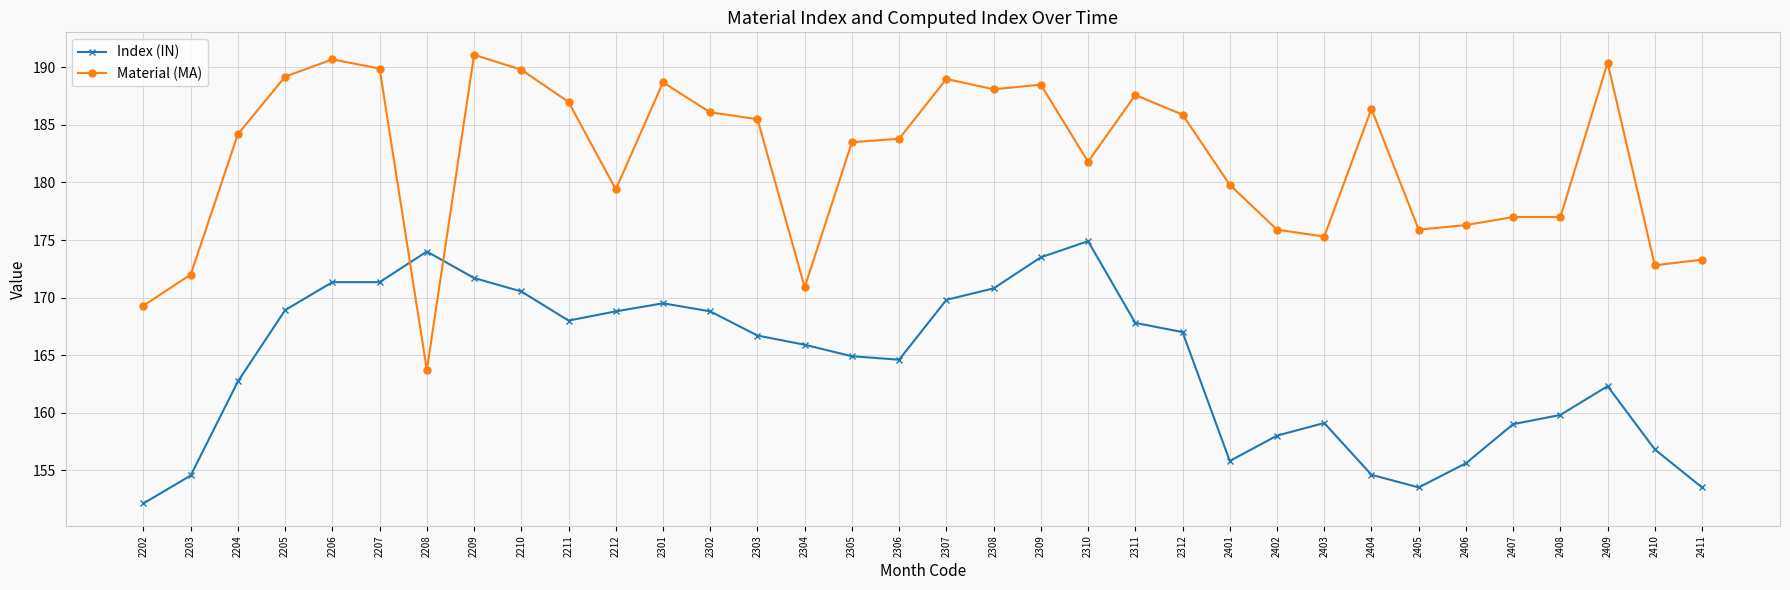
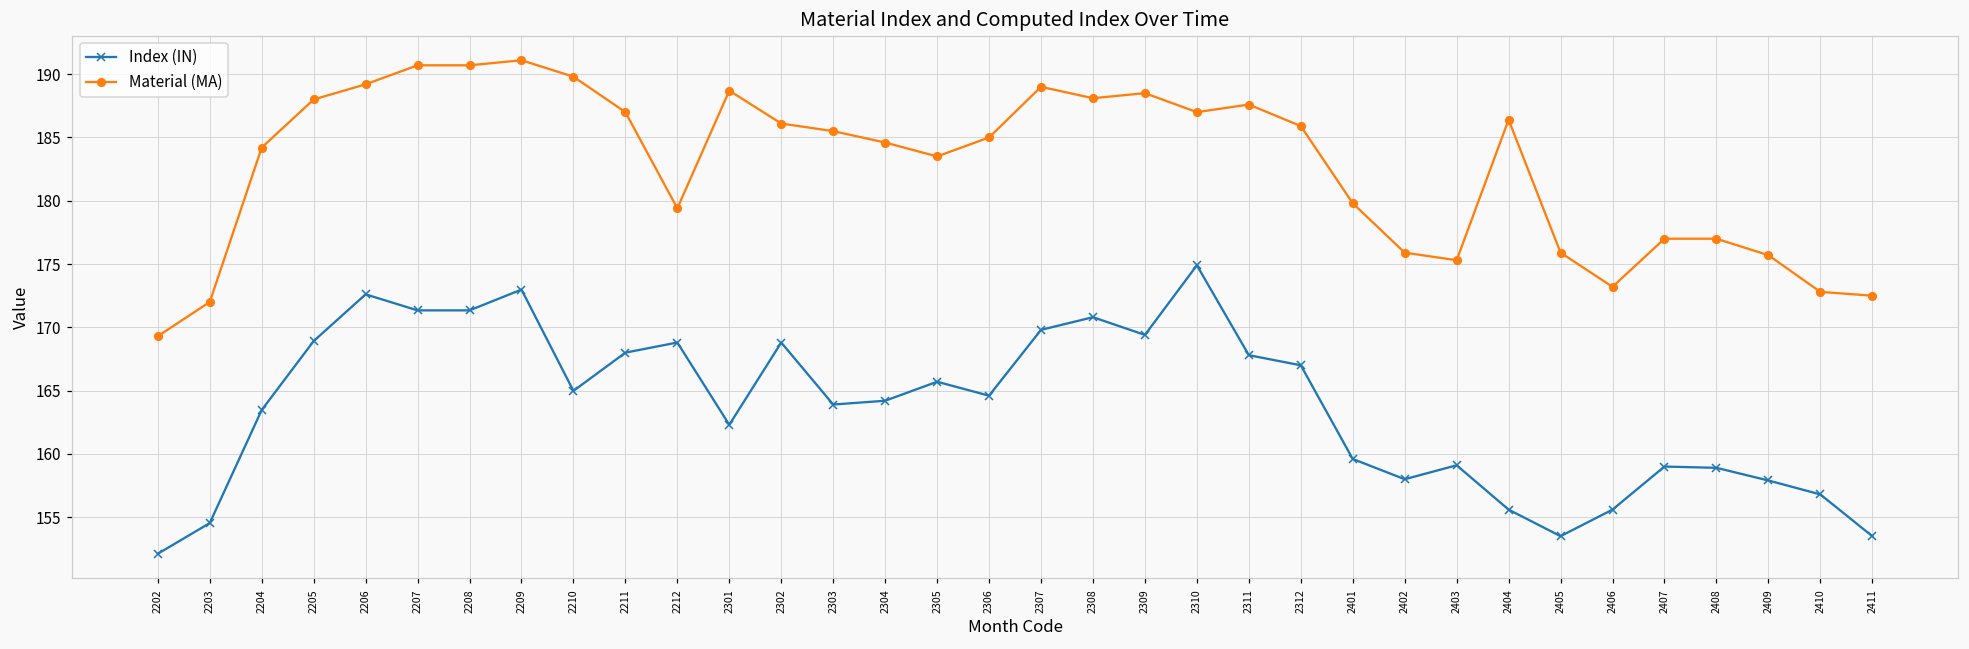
  {
    "Index (IN)": {
      "2202": 152.1,
      "2203": 154.5,
-     "2204": 162.7,
+     "2204": 163.5,
      "2205": 168.9,
-     "2206": 171.3,
+     "2206": 172.6,
      "2207": 171.3,
-     "2208": 174.0,
-     "2209": 171.7,
-     "2210": 170.5,
+     "2208": 171.3,
+     "2209": 173.0,
+     "2210": 165.0,
      "2211": 168.0,
      "2212": 168.8,
-     "2301": 169.5,
+     "2301": 162.3,
      "2302": 168.8,
-     "2303": 166.7,
-     "2304": 165.9,
-     "2305": 164.9,
+     "2303": 163.9,
+     "2304": 164.2,
+     "2305": 165.7,
      "2306": 164.6,
      "2307": 169.8,
      "2308": 170.8,
-     "2309": 173.5,
+     "2309": 169.4,
      "2310": 174.9,
      "2311": 167.8,
      "2312": 167.0,
-     "2401": 155.8,
+     "2401": 159.6,
      "2402": 158.0,
      "2403": 159.1,
-     "2404": 154.6,
+     "2404": 155.6,
      "2405": 153.5,
      "2406": 155.6,
      "2407": 159.0,
-     "2408": 159.8,
-     "2409": 162.3,
+     "2408": 158.9,
+     "2409": 157.9,
      "2410": 156.8,
      "2411": 153.5
    },
    "Material (MA)": {
      "2202": 169.3,
      "2203": 172.0,
      "2204": 184.2,
-     "2205": 189.2,
-     "2206": 190.7,
-     "2207": 189.9,
-     "2208": 163.7,
+     "2205": 188.0,
+     "2206": 189.2,
+     "2207": 190.7,
+     "2208": 190.7,
      "2209": 191.1,
      "2210": 189.8,
      "2211": 187.0,
      "2212": 179.4,
      "2301": 188.7,
      "2302": 186.1,
      "2303": 185.5,
-     "2304": 170.9,
+     "2304": 184.6,
      "2305": 183.5,
-     "2306": 183.8,
+     "2306": 185.0,
      "2307": 189.0,
      "2308": 188.1,
      "2309": 188.5,
-     "2310": 181.8,
+     "2310": 187.0,
      "2311": 187.6,
      "2312": 185.9,
      "2401": 179.8,
      "2402": 175.9,
      "2403": 175.3,
      "2404": 186.4,
      "2405": 175.9,
-     "2406": 176.3,
+     "2406": 173.2,
      "2407": 177.0,
      "2408": 177.0,
-     "2409": 190.4,
+     "2409": 175.7,
      "2410": 172.8,
-     "2411": 173.3
+     "2411": 172.5
    }
  }
